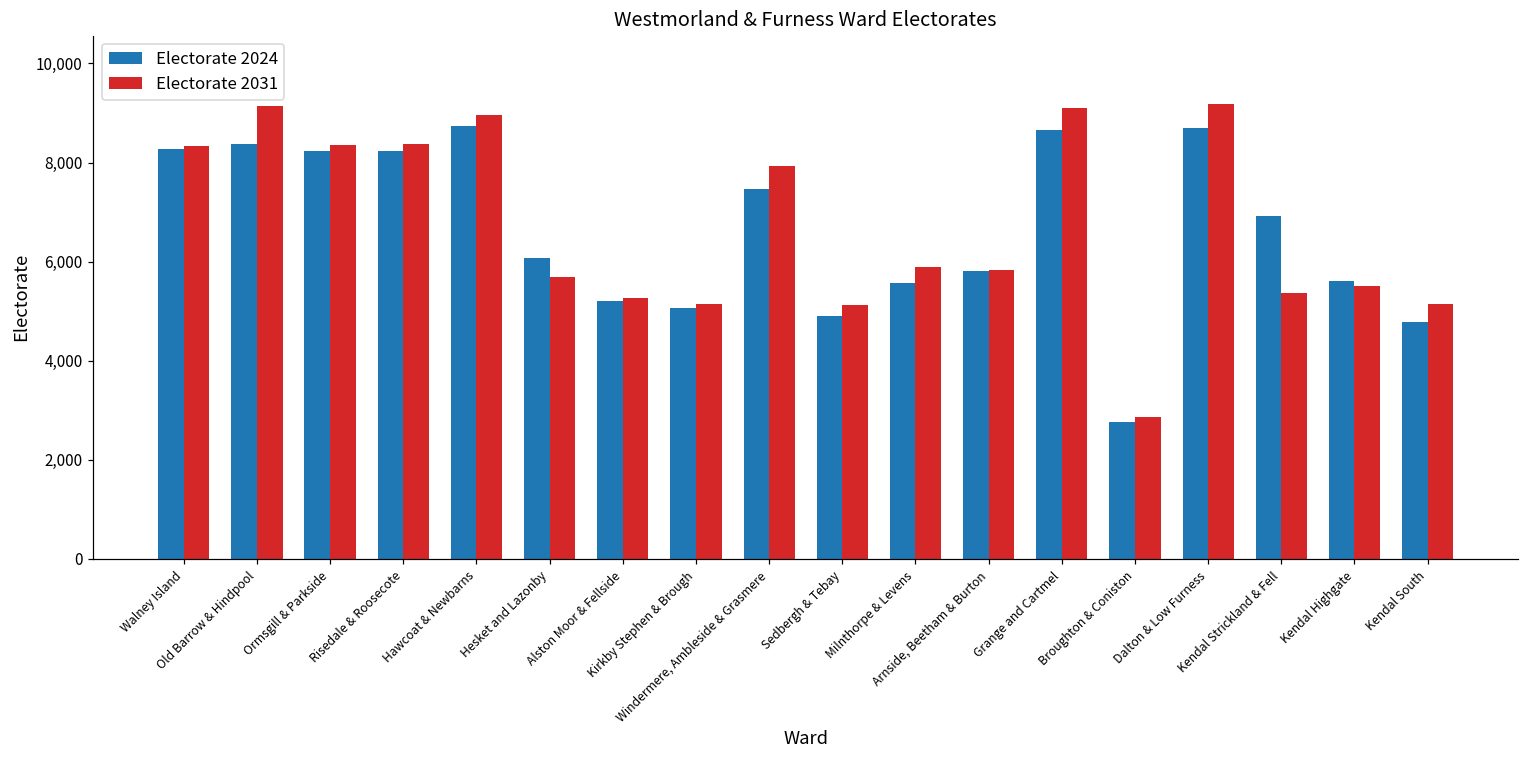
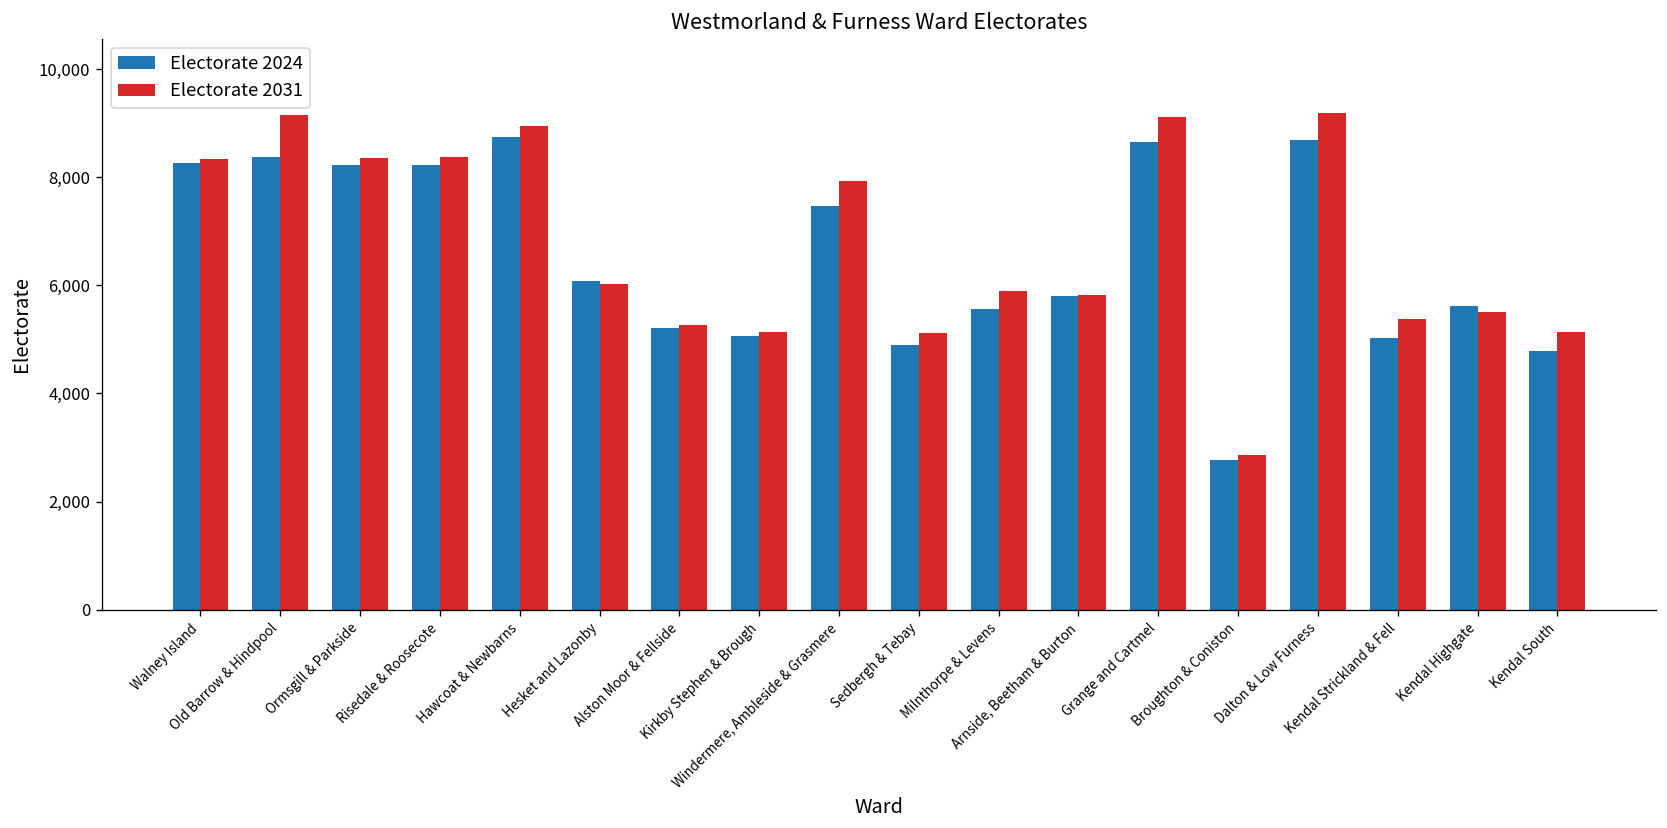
  {
    "Electorate 2024": {
      "Walney Island": "8,300",
      "Old Barrow & Hindpool": "8,400",
      "Ormsgill & Parkside": "8,200",
      "Risedale & Roosecote": "8,200",
      "Hawcoat & Newbarns": "8,700",
      "Hesket and Lazonby": "6,100",
      "Alston Moor & Fellside": "5,200",
      "Kirkby Stephen & Brough": "5,100",
      "Windermere, Ambleside & Grasmere": "7,500",
      "Sedbergh & Tebay": "4,900",
      "Milnthorpe & Levens": "5,600",
      "Arnside, Beetham & Burton": "5,800",
      "Grange and Cartmel": "8,700",
      "Broughton & Coniston": "2,800",
      "Dalton & Low Furness": "8,700",
-     "Kendal Strickland & Fell": "6,900",
+     "Kendal Strickland & Fell": "5,000",
      "Kendal Highgate": "5,600",
      "Kendal South": "4,800"
    },
    "Electorate 2031": {
      "Walney Island": "8,300",
      "Old Barrow & Hindpool": "9,100",
      "Ormsgill & Parkside": "8,400",
      "Risedale & Roosecote": "8,400",
      "Hawcoat & Newbarns": "9,000",
-     "Hesket and Lazonby": "5,700",
+     "Hesket and Lazonby": "6,000",
      "Alston Moor & Fellside": "5,300",
      "Kirkby Stephen & Brough": "5,100",
      "Windermere, Ambleside & Grasmere": "7,900",
      "Sedbergh & Tebay": "5,100",
      "Milnthorpe & Levens": "5,900",
      "Arnside, Beetham & Burton": "5,800",
      "Grange and Cartmel": "9,100",
      "Broughton & Coniston": "2,900",
      "Dalton & Low Furness": "9,200",
      "Kendal Strickland & Fell": "5,400",
      "Kendal Highgate": "5,500",
      "Kendal South": "5,100"
    }
  }
